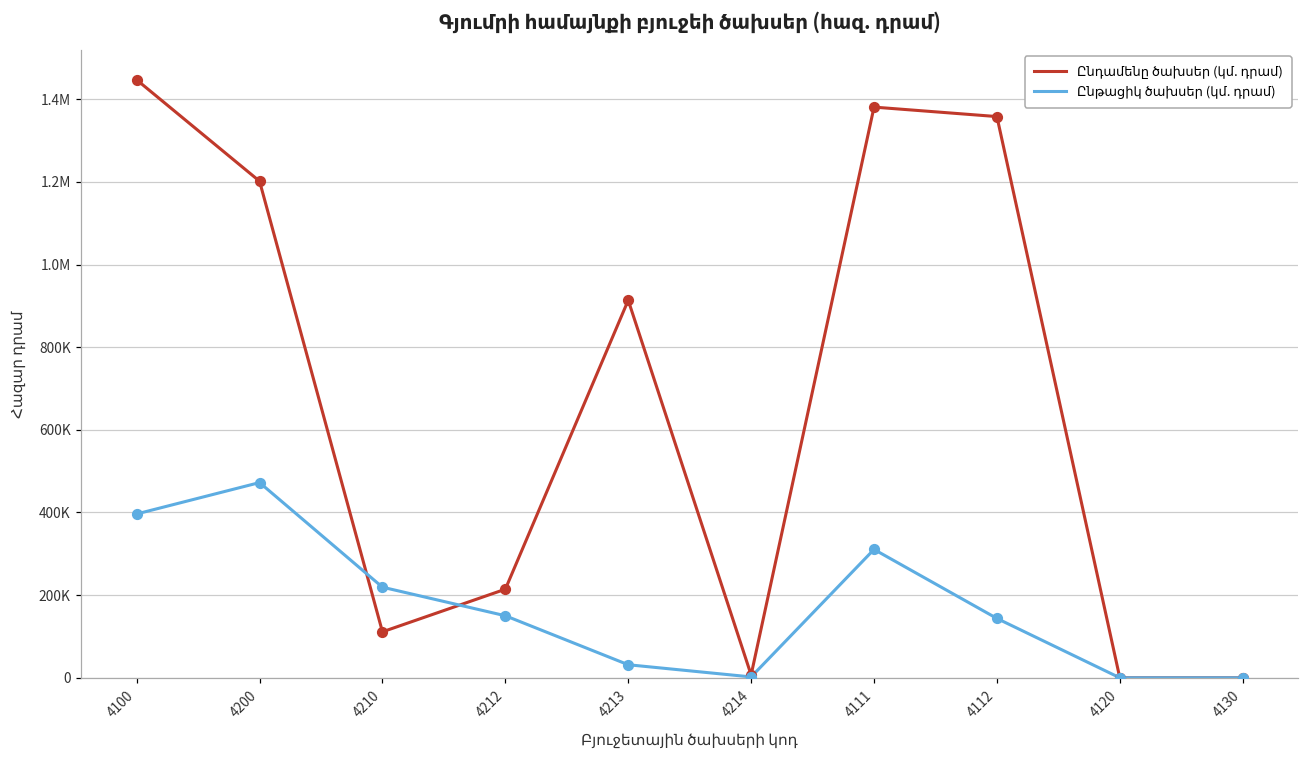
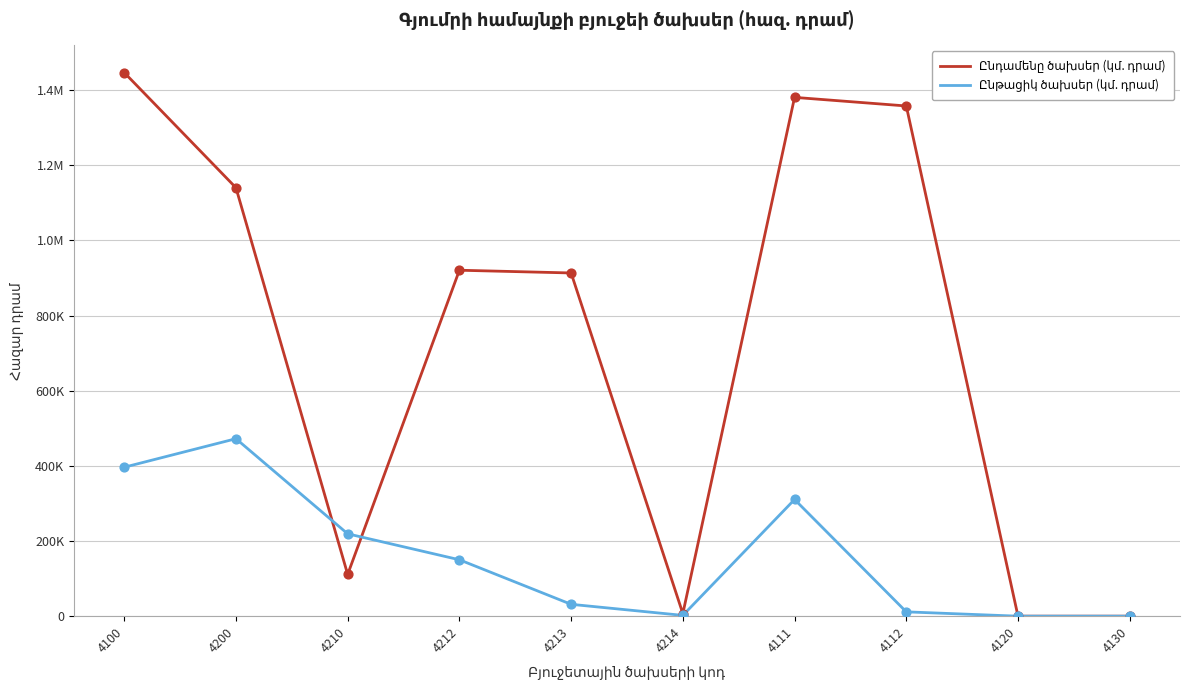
  {
    "Ընդամենը ծախսեր (կմ. դրամ)": {
      "4100": 1450000,
-     "4200": 1200000,
+     "4200": 1140000,
      "4210": 110000,
-     "4212": 210000,
+     "4212": 920000,
      "4213": 910000,
      "4111": 1380000,
      "4112": 1360000
    },
    "Ընթացիկ ծախսեր (կմ. դրամ)": {
      "4100": 400000,
      "4200": 470000,
      "4210": 220000,
      "4212": 150000,
      "4213": 30000,
      "4111": 310000,
-     "4112": 140000
+     "4112": 10000
    }
  }
